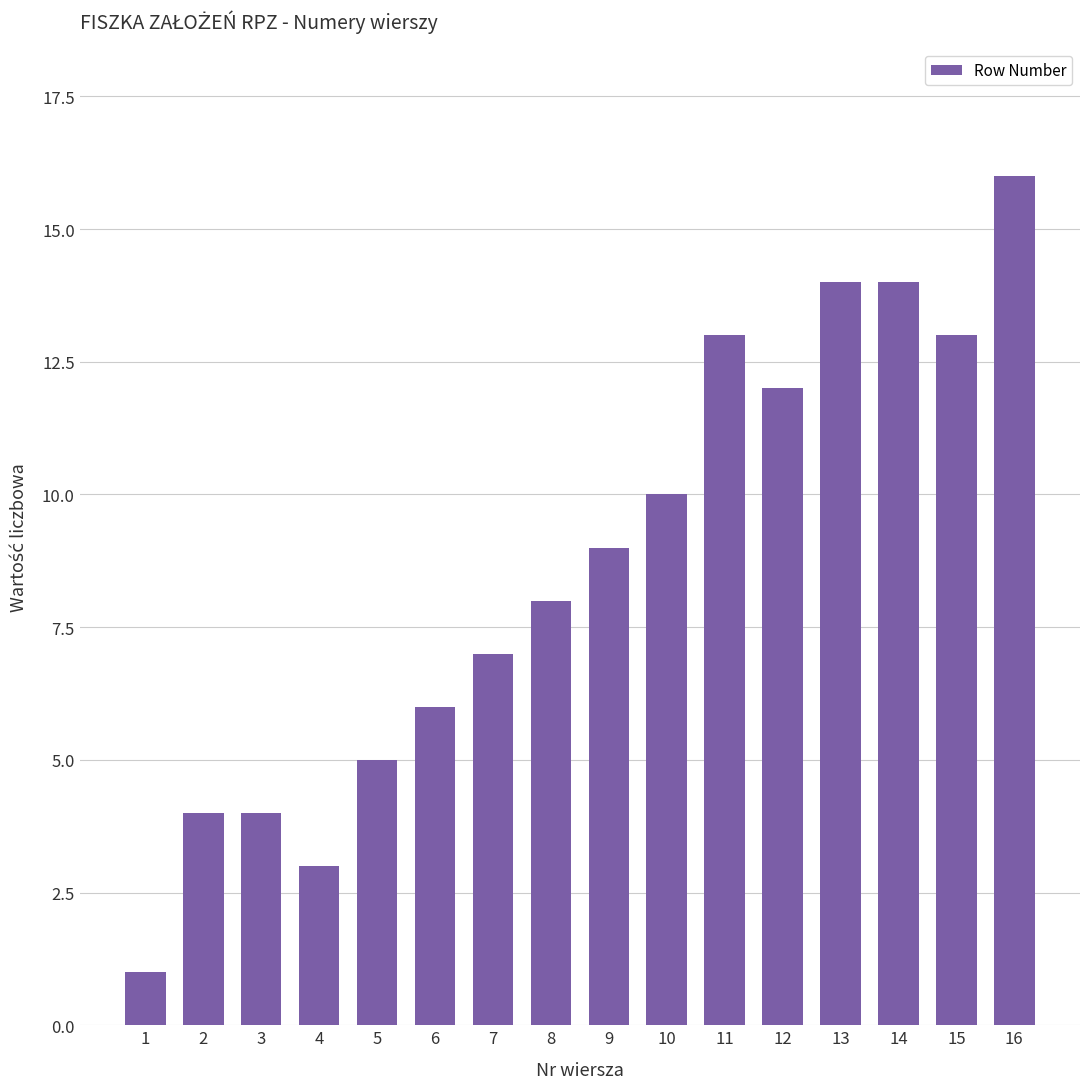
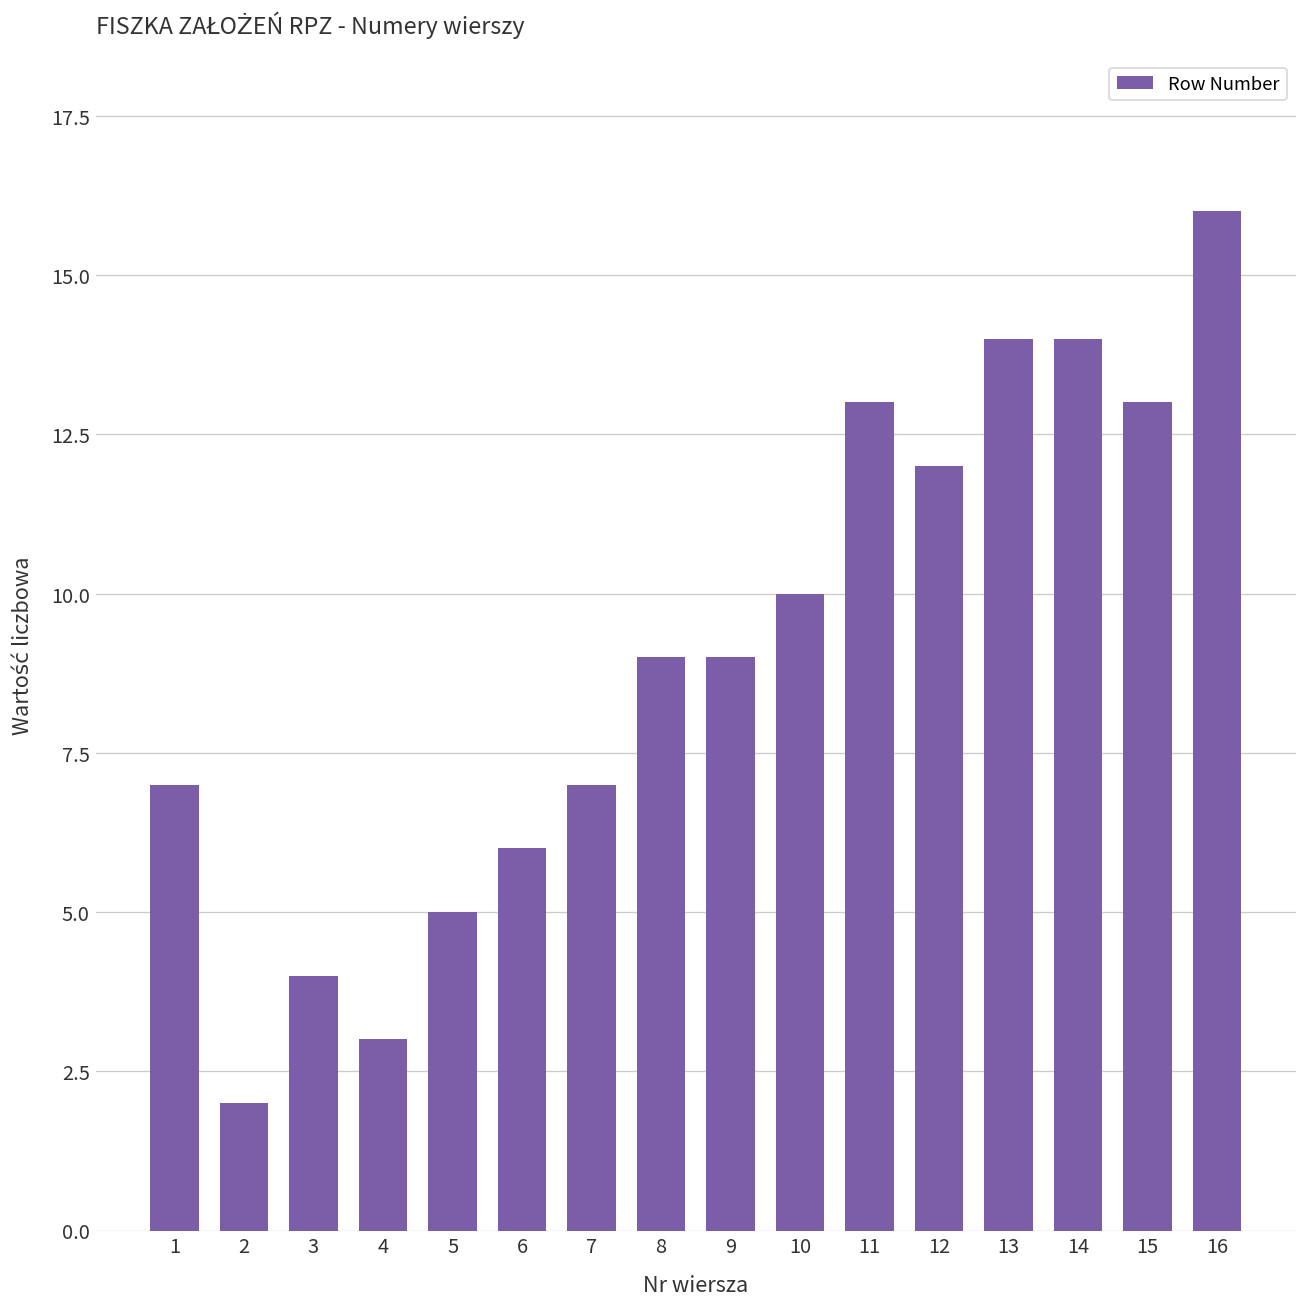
  {
-   "1": 1,
-   "2": 4,
+   "1": 7,
+   "2": 2,
    "3": 4,
    "4": 3,
    "5": 5,
    "6": 6,
    "7": 7,
-   "8": 8,
+   "8": 9,
    "9": 9,
    "10": 10,
    "11": 13,
    "12": 12,
    "13": 14,
    "14": 14,
    "15": 13,
    "16": 16
  }
